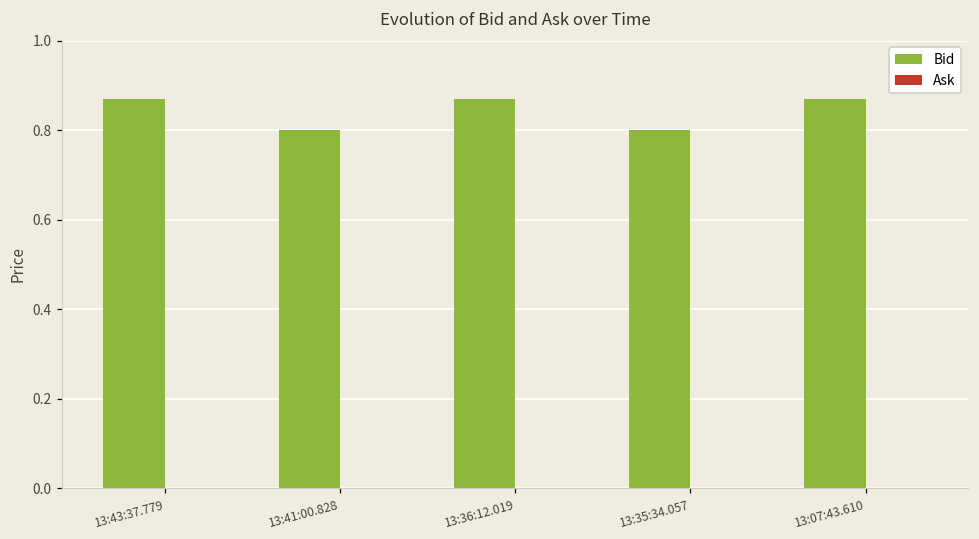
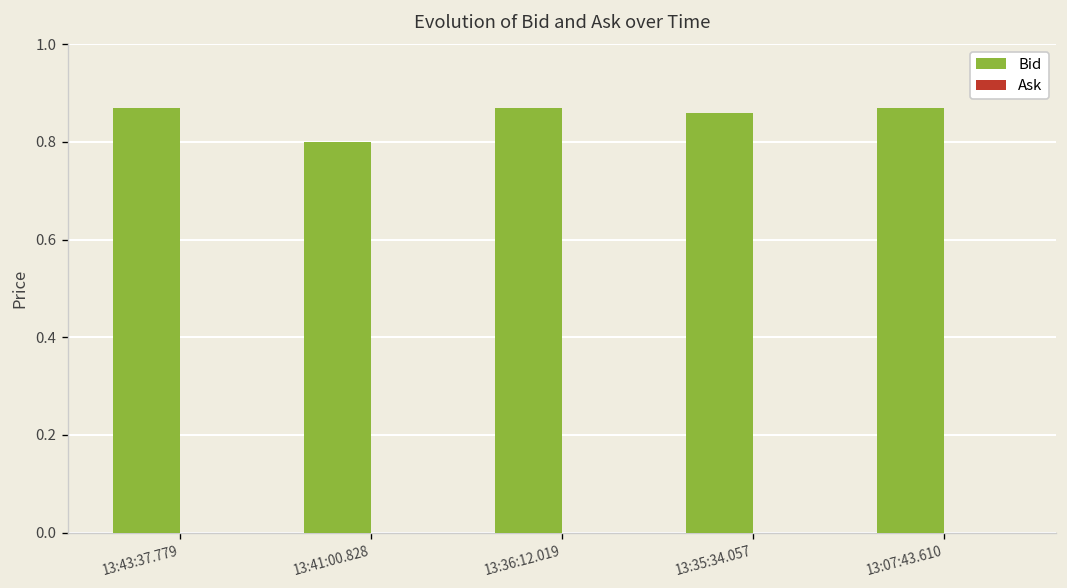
  {
    "Bid": {
      "13:43:37.779": 0.87,
      "13:41:00.828": 0.80,
      "13:36:12.019": 0.87,
-     "13:35:34.057": 0.80,
+     "13:35:34.057": 0.86,
      "13:07:43.610": 0.87
    },
    "Ask": {
      "13:43:37.779": 0.00,
      "13:41:00.828": 0.00,
      "13:36:12.019": 0.00,
      "13:35:34.057": 0.00,
      "13:07:43.610": 0.00
    }
  }
